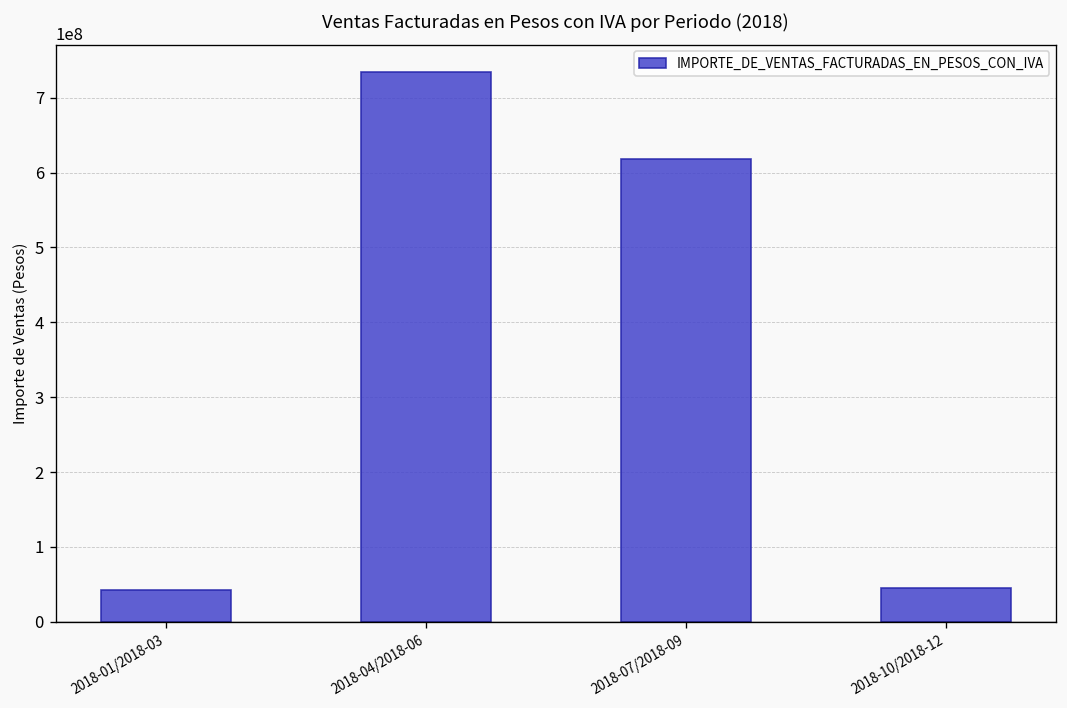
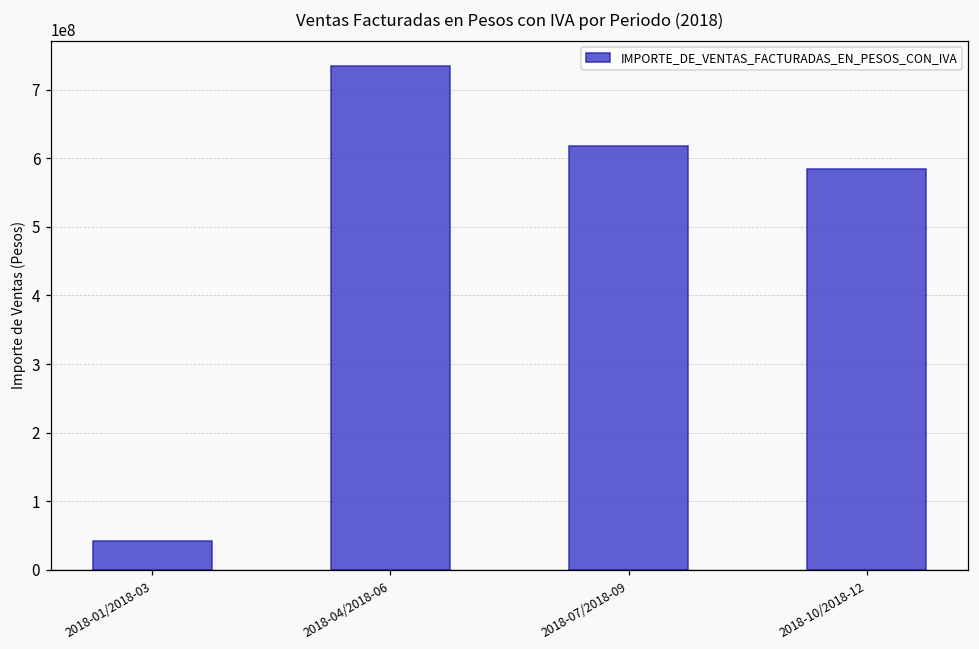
  {
    "2018-01/2018-03": 40000000,
    "2018-04/2018-06": 730000000,
    "2018-07/2018-09": 620000000,
-   "2018-10/2018-12": 40000000
+   "2018-10/2018-12": 580000000
  }
